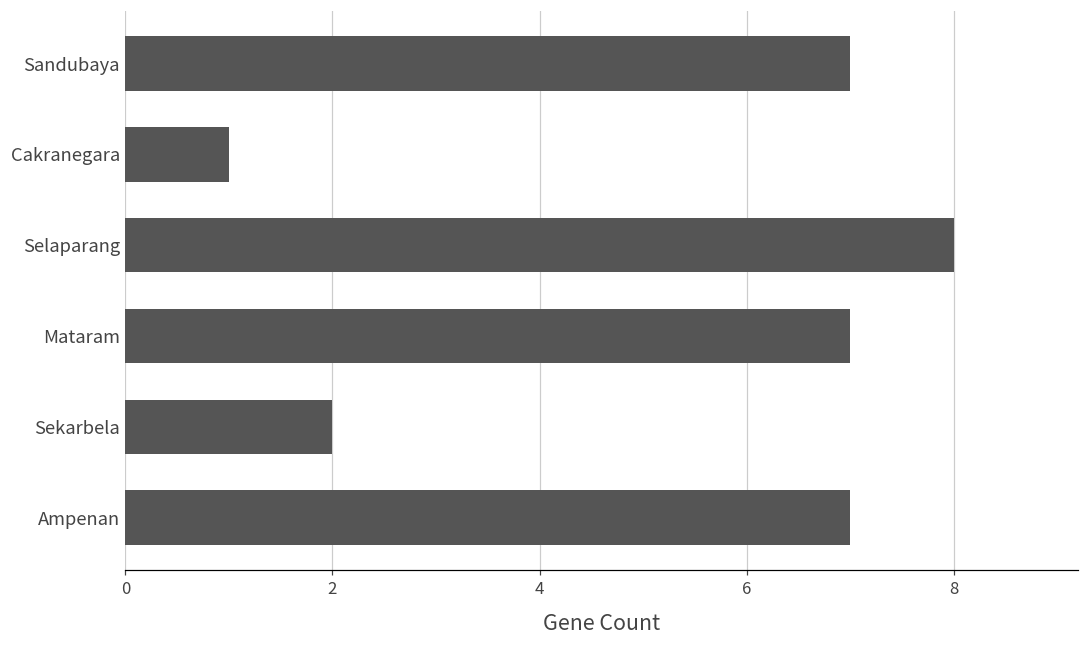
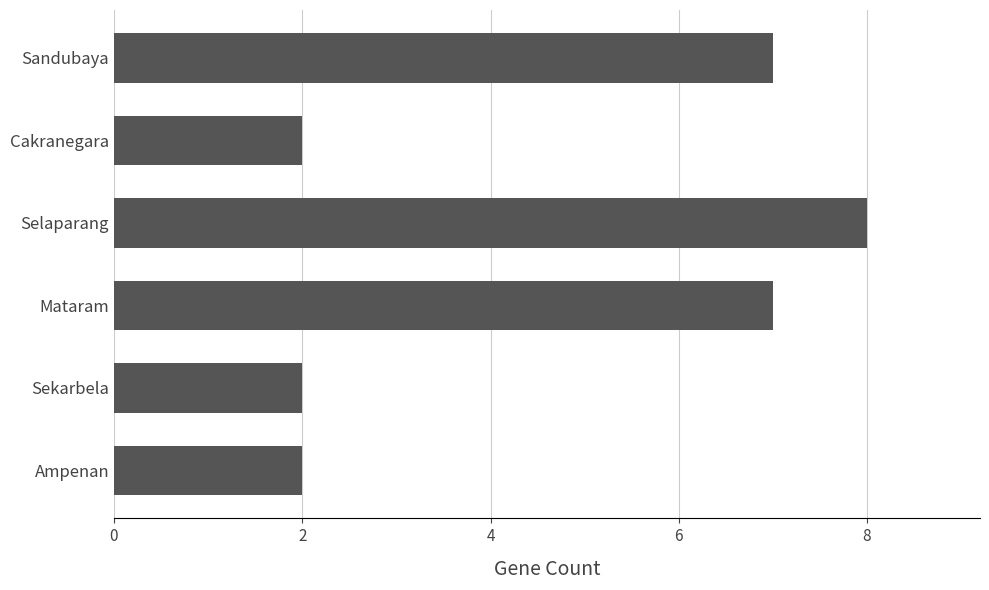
  {
    "Sandubaya": 7,
-   "Cakranegara": 1,
+   "Cakranegara": 2,
    "Selaparang": 8,
    "Mataram": 7,
    "Sekarbela": 2,
-   "Ampenan": 7
+   "Ampenan": 2
  }
